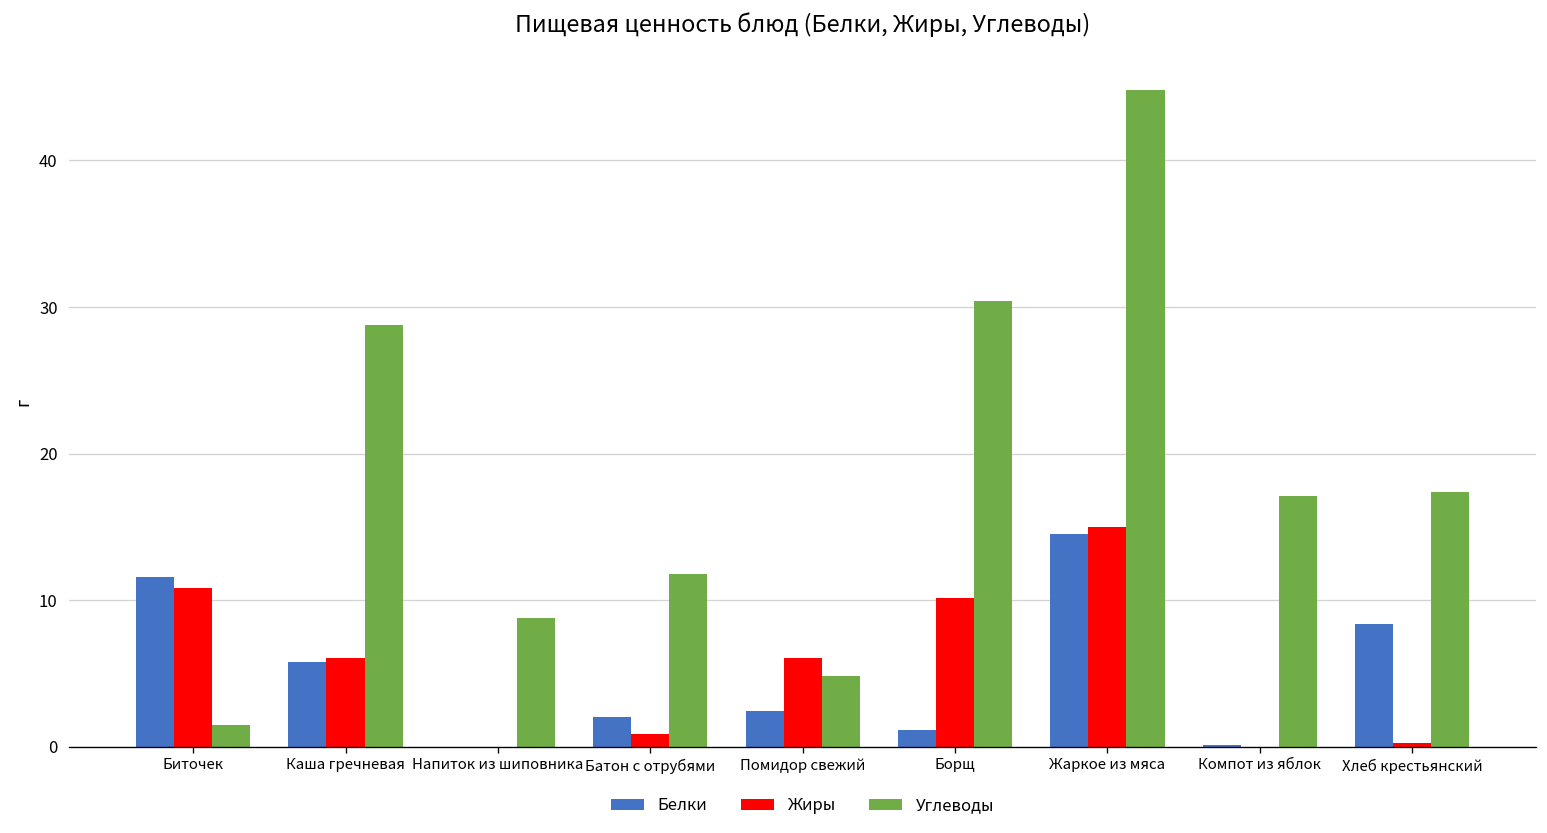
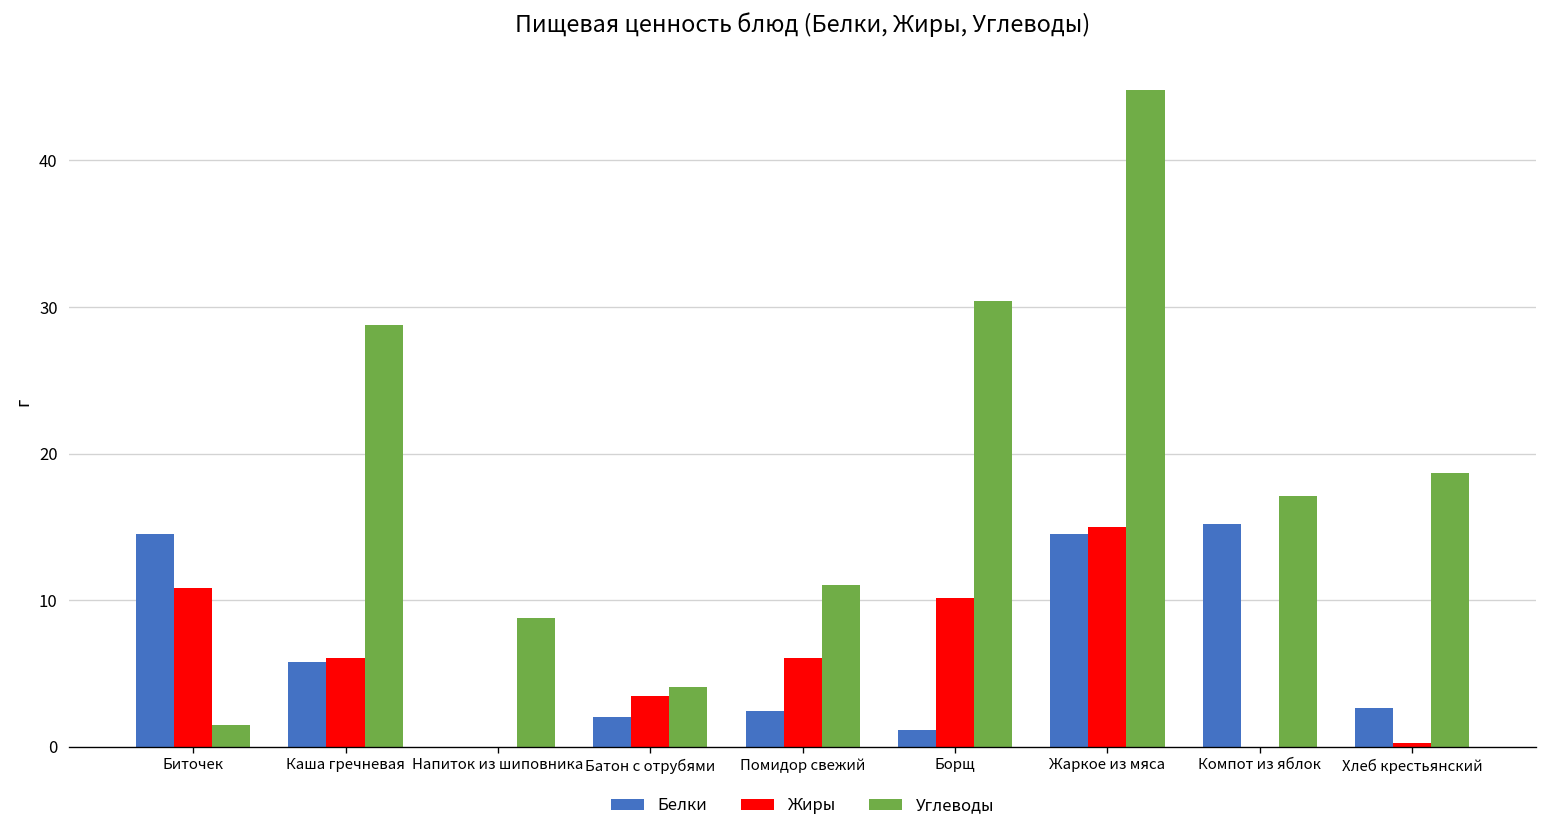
  {
    "Белки": {
-     "Биточек": 11.6,
+     "Биточек": 14.5,
      "Каша гречневая": 5.8,
      "Напиток из шиповника": 0.0,
      "Батон с отрубями": 2.0,
      "Помидор свежий": 2.4,
      "Борщ": 1.1,
      "Жаркое из мяса": 14.5,
-     "Компот из яблок": 0.1,
-     "Хлеб крестьянский": 8.4
+     "Компот из яблок": 15.2,
+     "Хлеб крестьянский": 2.6
    },
    "Жиры": {
      "Биточек": 10.8,
      "Каша гречневая": 6.0,
      "Напиток из шиповника": 0.0,
-     "Батон с отрубями": 0.9,
+     "Батон с отрубями": 3.4,
      "Помидор свежий": 6.1,
      "Борщ": 10.2,
      "Жаркое из мяса": 15.0,
      "Компот из яблок": 0.0,
      "Хлеб крестьянский": 0.3
    },
    "Углеводы": {
      "Биточек": 1.5,
      "Каша гречневая": 28.8,
      "Напиток из шиповника": 8.8,
-     "Батон с отрубями": 11.8,
-     "Помидор свежий": 4.8,
+     "Батон с отрубями": 4.1,
+     "Помидор свежий": 11.0,
      "Борщ": 30.4,
      "Жаркое из мяса": 44.8,
      "Компот из яблок": 17.1,
-     "Хлеб крестьянский": 17.4
+     "Хлеб крестьянский": 18.7
    }
  }
